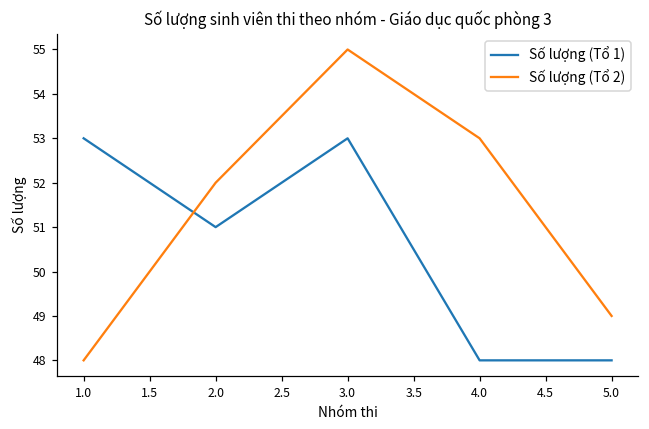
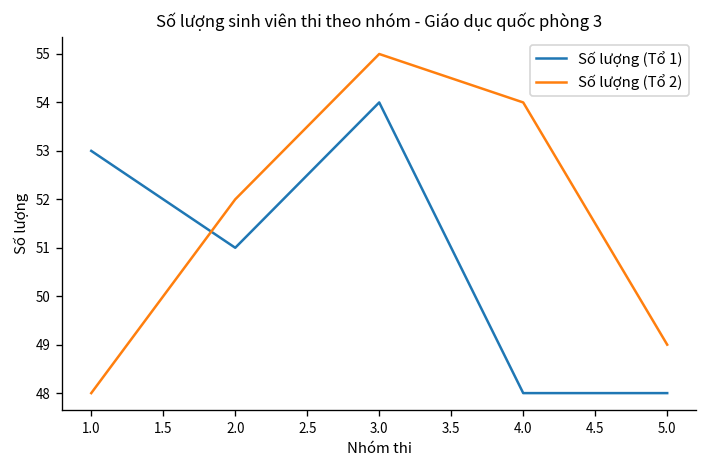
  {
    "Số lượng (Tổ 1)": {
      "1.0": 53,
      "2.0": 51,
-     "3.0": 53,
+     "3.0": 54,
      "4.0": 48,
      "5.0": 48
    },
    "Số lượng (Tổ 2)": {
      "1.0": 48,
      "2.0": 52,
      "3.0": 55,
-     "4.0": 53,
+     "4.0": 54,
      "5.0": 49
    }
  }
